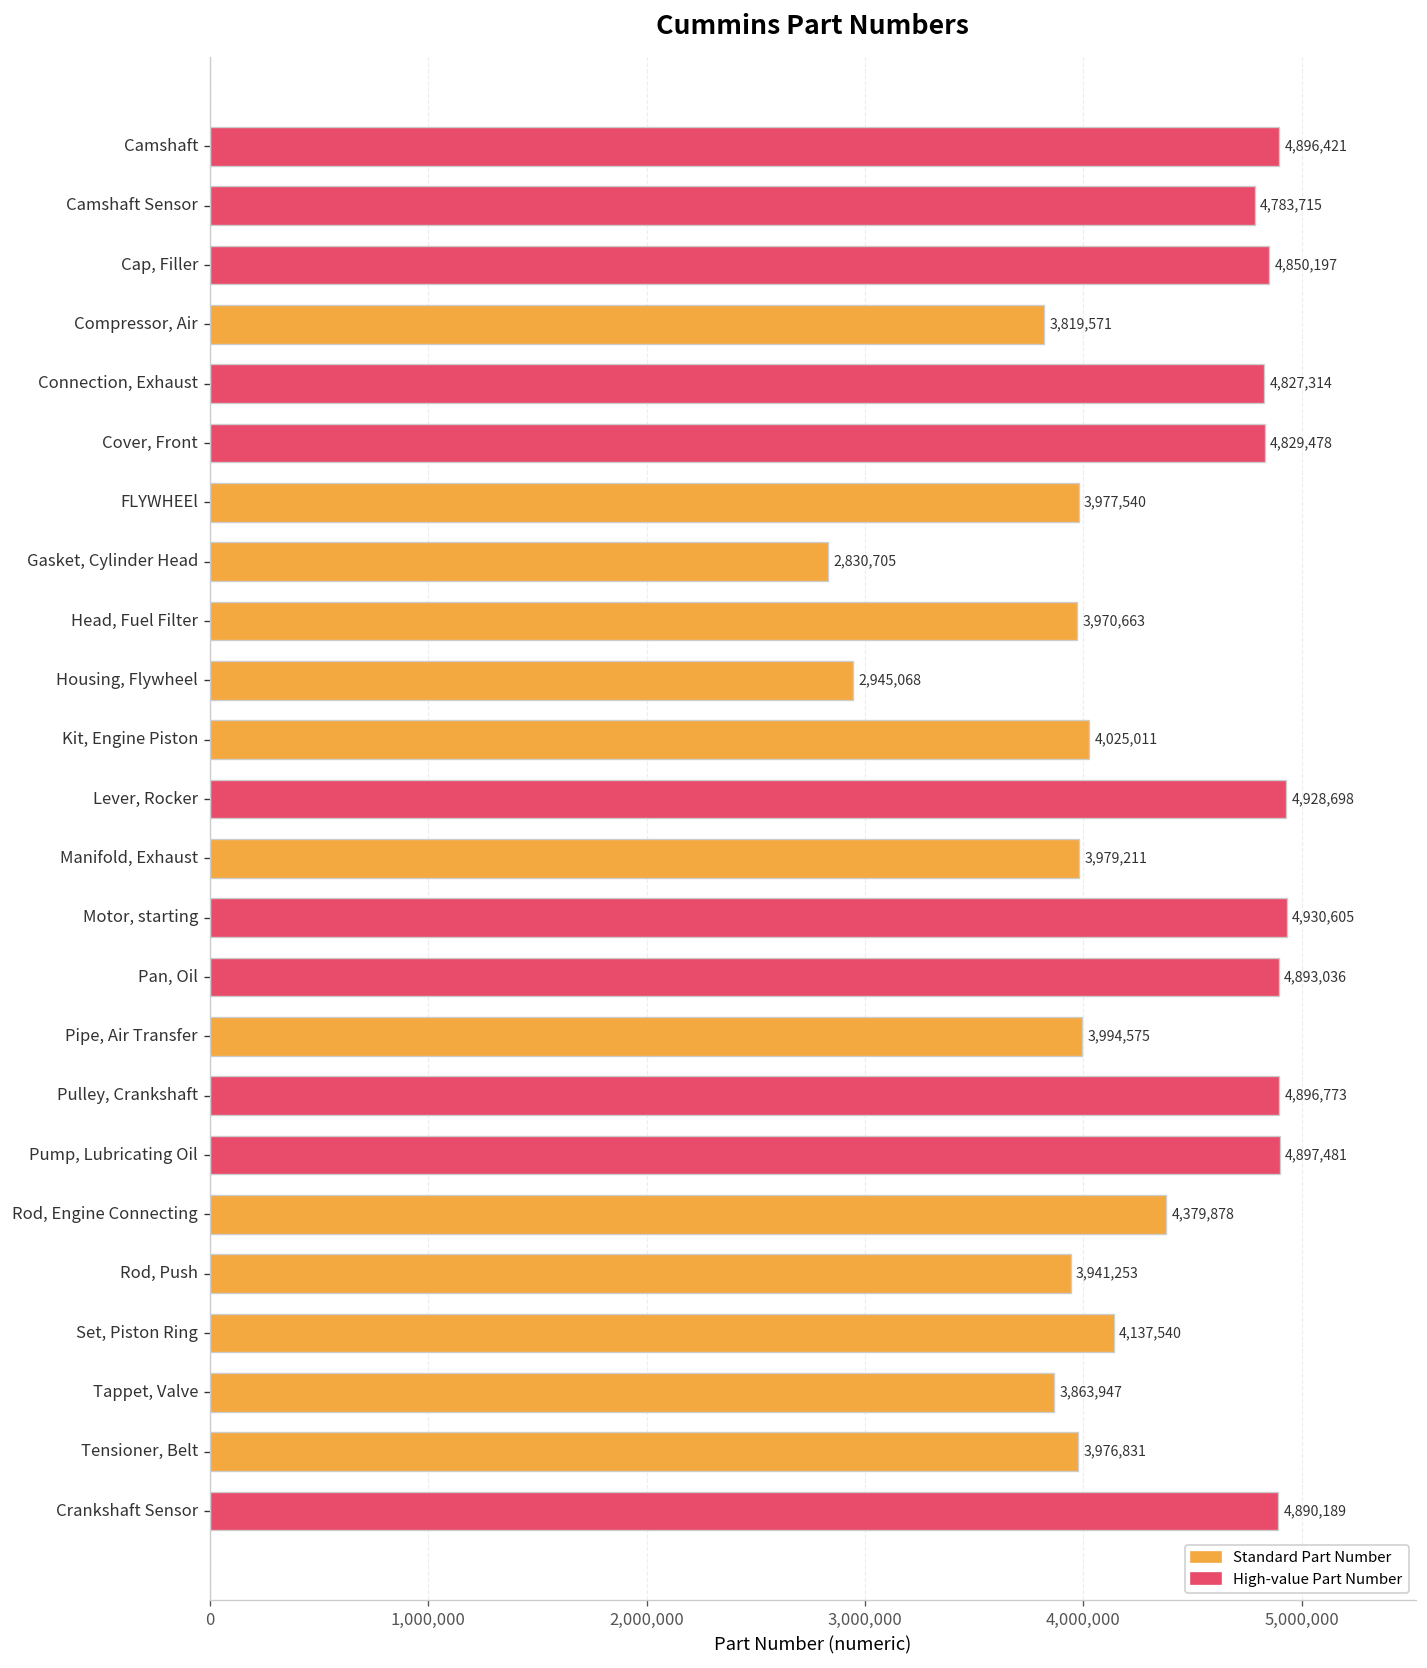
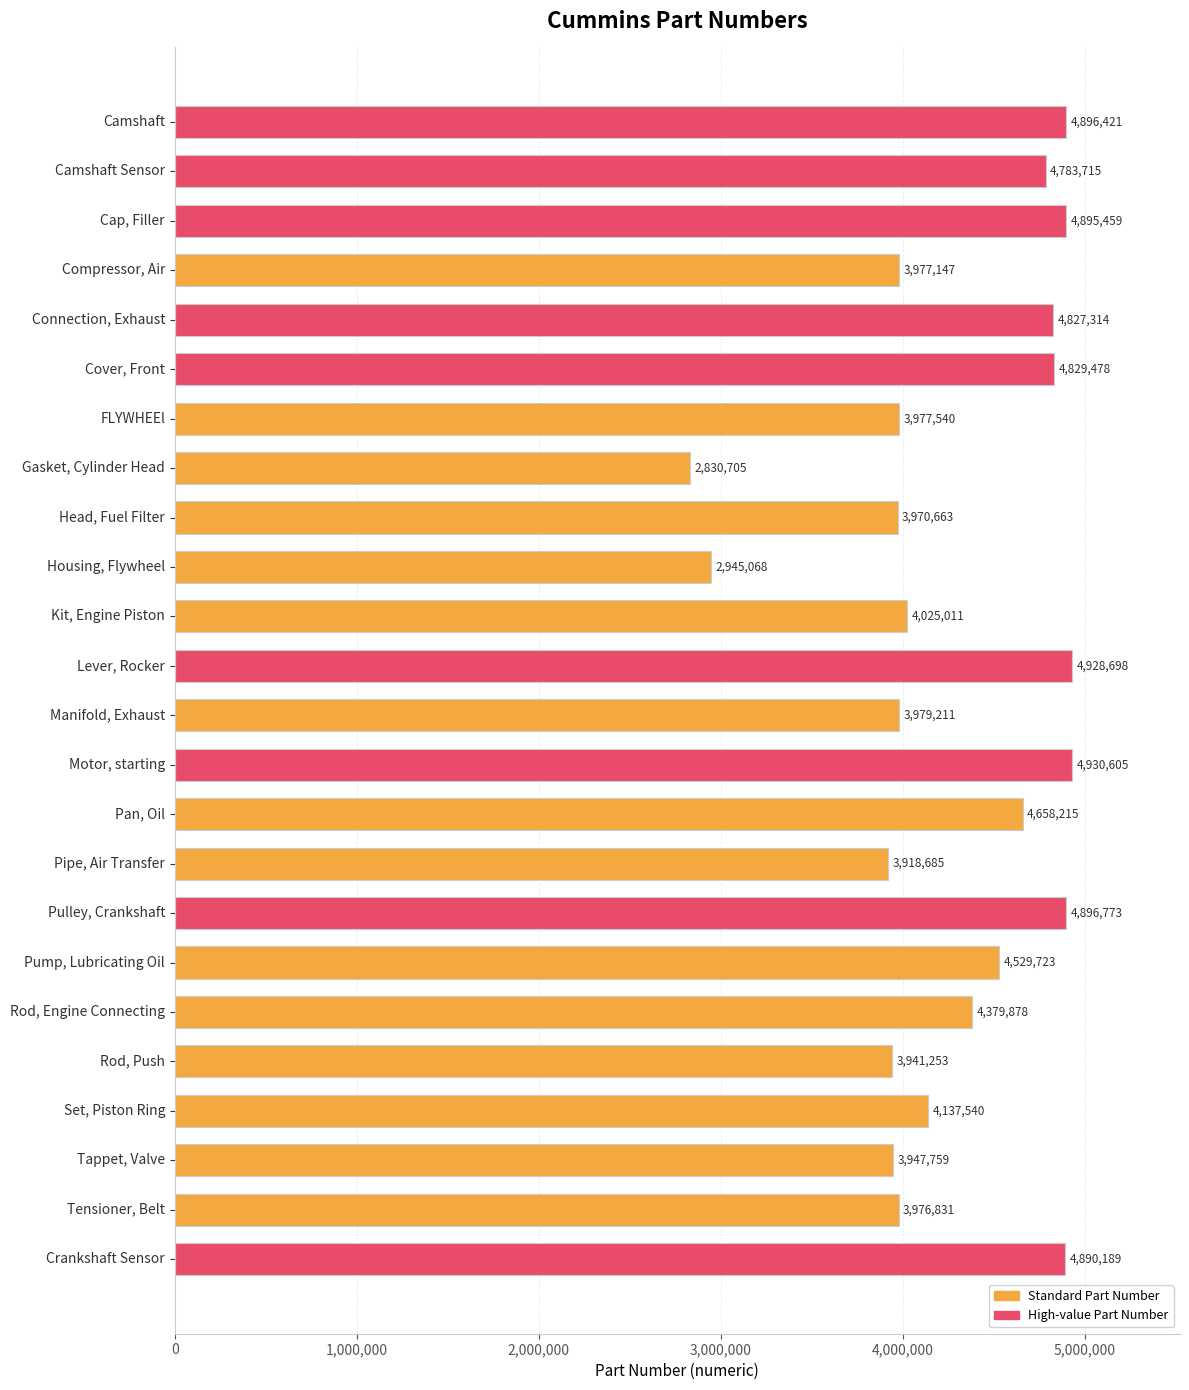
  {
    "Camshaft": "4,896,421",
    "Camshaft Sensor": "4,783,715",
-   "Cap, Filler": "4,850,197",
-   "Compressor, Air": "3,819,571",
+   "Cap, Filler": "4,895,459",
+   "Compressor, Air": "3,977,147",
    "Connection, Exhaust": "4,827,314",
    "Cover, Front": "4,829,478",
    "FLYWHEEl": "3,977,540",
    "Gasket, Cylinder Head": "2,830,705",
    "Head, Fuel Filter": "3,970,663",
    "Housing, Flywheel": "2,945,068",
    "Kit, Engine Piston": "4,025,011",
    "Lever, Rocker": "4,928,698",
    "Manifold, Exhaust": "3,979,211",
    "Motor, starting": "4,930,605",
-   "Pan, Oil": "4,893,036",
-   "Pipe, Air Transfer": "3,994,575",
+   "Pan, Oil": "4,658,215",
+   "Pipe, Air Transfer": "3,918,685",
    "Pulley, Crankshaft": "4,896,773",
-   "Pump, Lubricating Oil": "4,897,481",
+   "Pump, Lubricating Oil": "4,529,723",
    "Rod, Engine Connecting": "4,379,878",
    "Rod, Push": "3,941,253",
    "Set, Piston Ring": "4,137,540",
-   "Tappet, Valve": "3,863,947",
+   "Tappet, Valve": "3,947,759",
    "Tensioner, Belt": "3,976,831",
    "Crankshaft Sensor": "4,890,189"
  }
